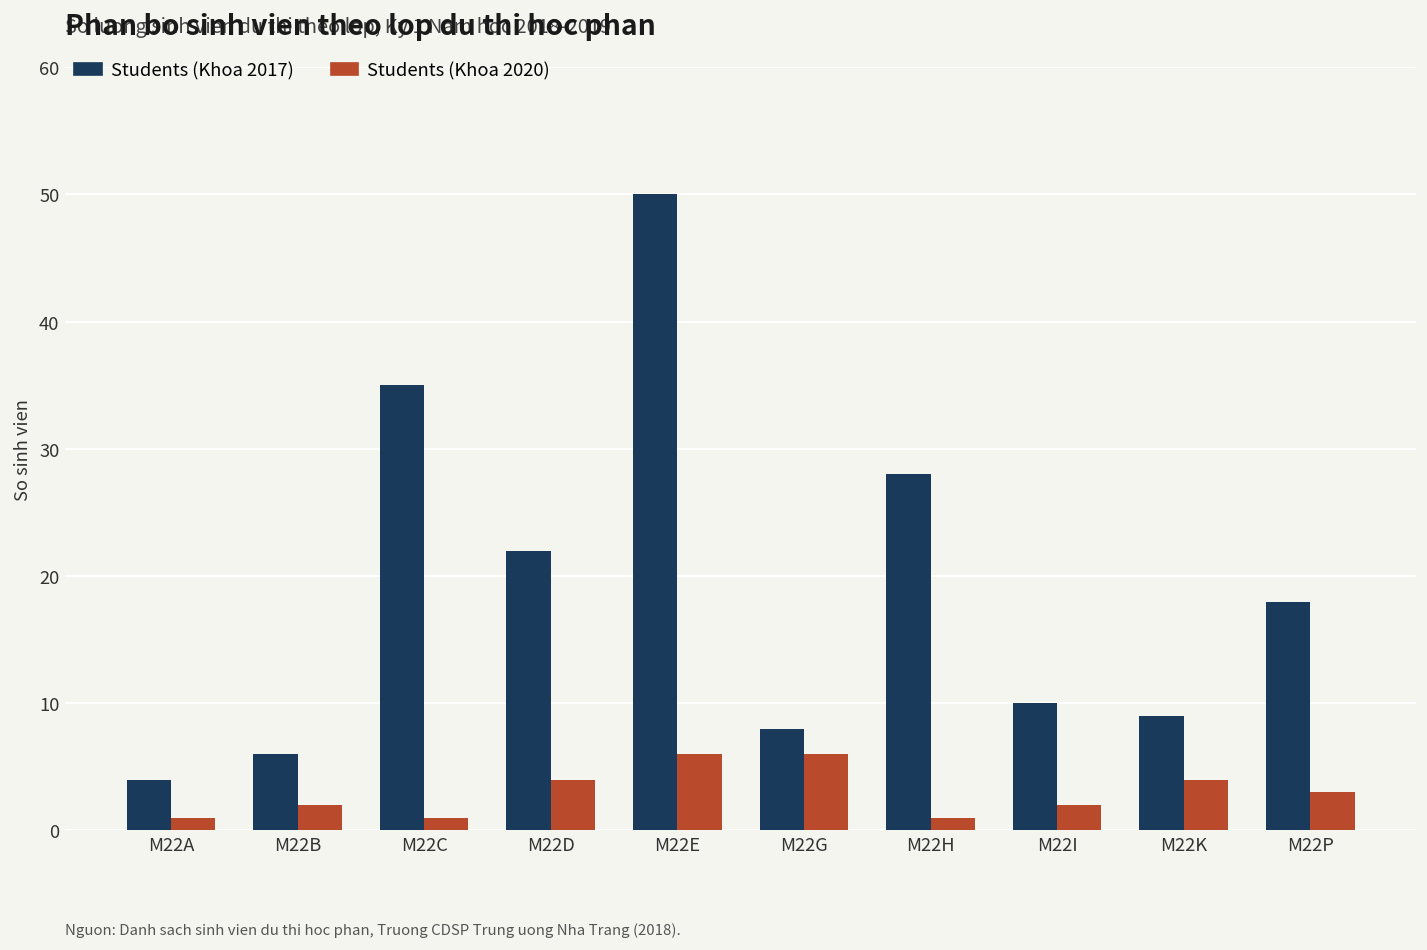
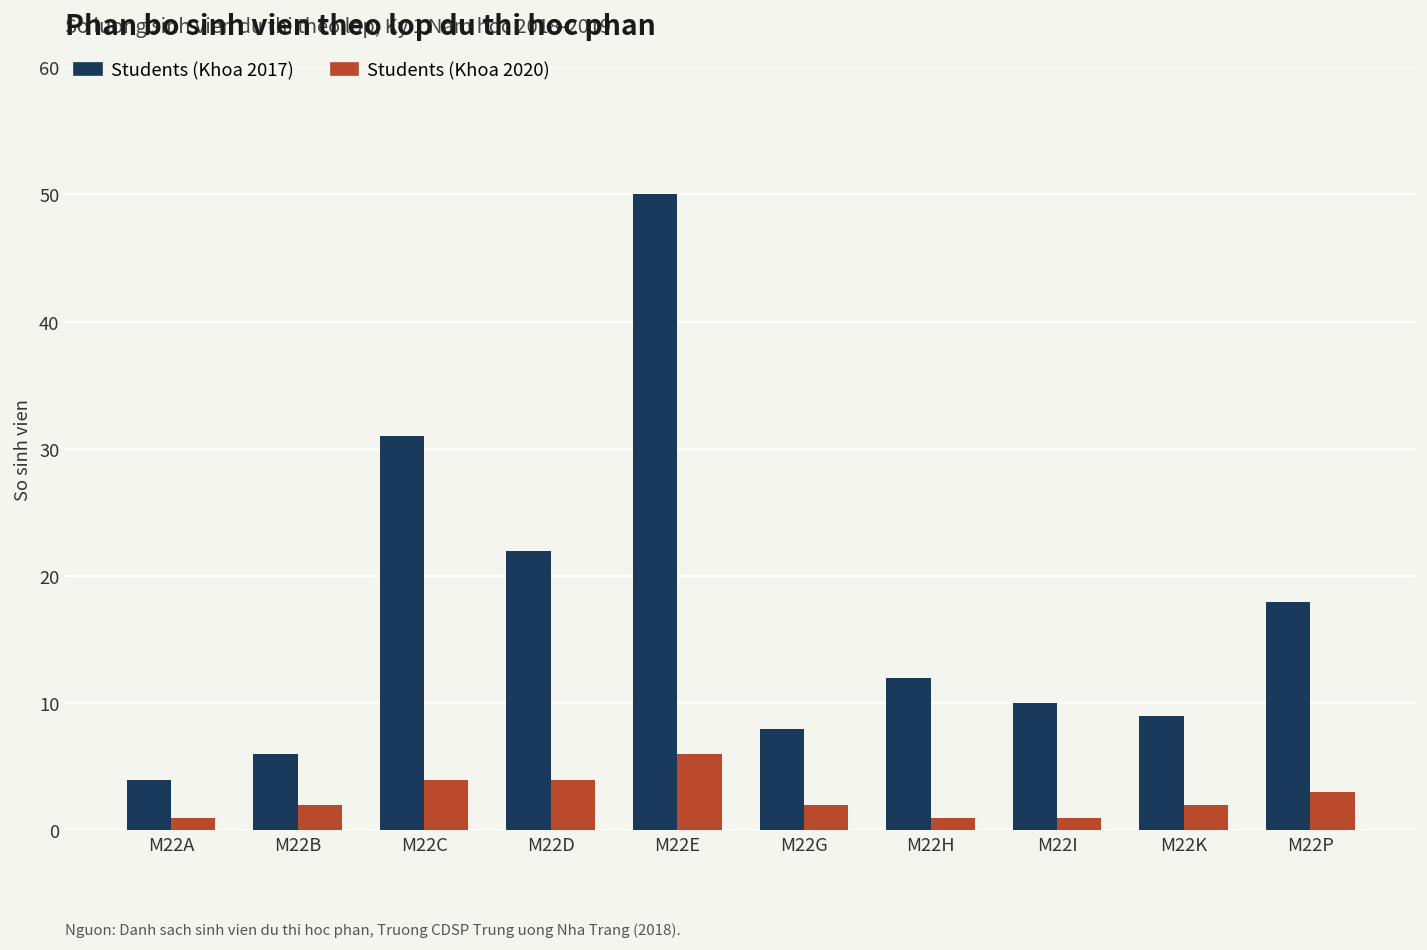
  {
    "Students (Khoa 2017)": {
      "M22A": 4,
      "M22B": 6,
-     "M22C": 35,
+     "M22C": 31,
      "M22D": 22,
      "M22E": 50,
      "M22G": 8,
-     "M22H": 28,
+     "M22H": 12,
      "M22I": 10,
      "M22K": 9,
      "M22P": 18
    },
    "Students (Khoa 2020)": {
      "M22A": 1,
      "M22B": 2,
-     "M22C": 1,
+     "M22C": 4,
      "M22D": 4,
      "M22E": 6,
-     "M22G": 6,
+     "M22G": 2,
      "M22H": 1,
-     "M22I": 2,
-     "M22K": 4,
+     "M22I": 1,
+     "M22K": 2,
      "M22P": 3
    }
  }
